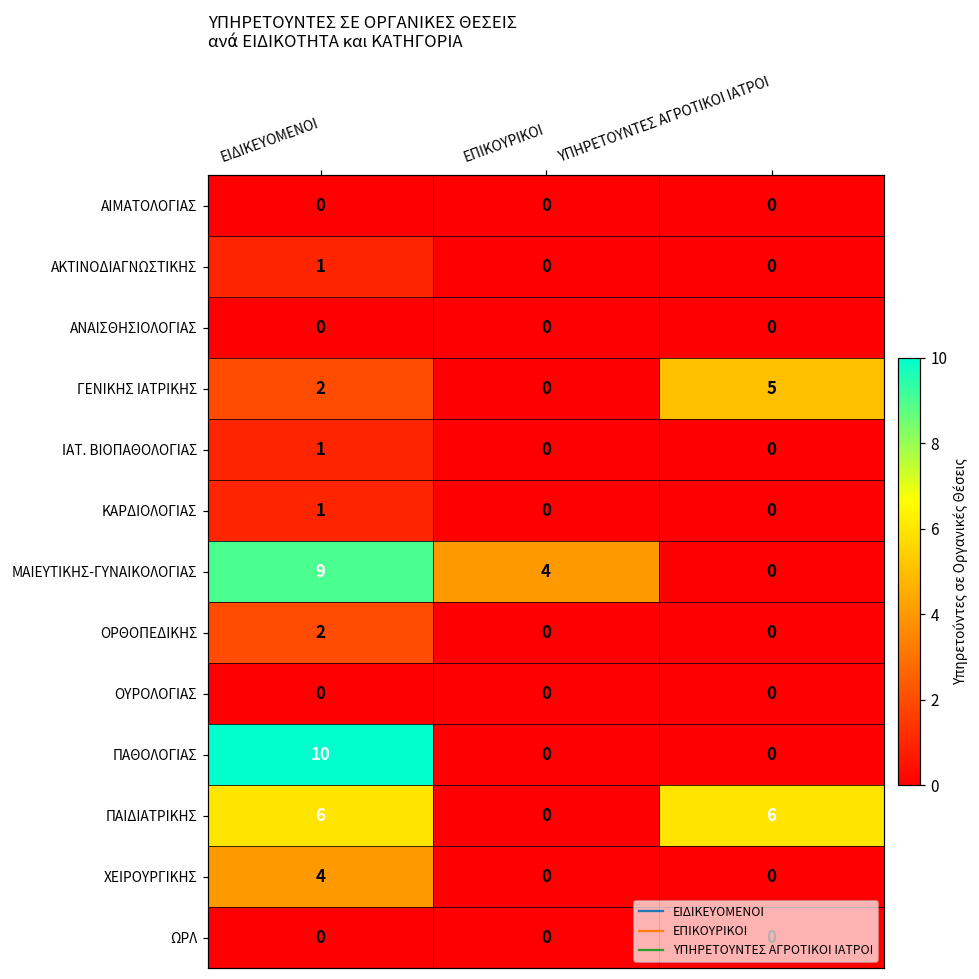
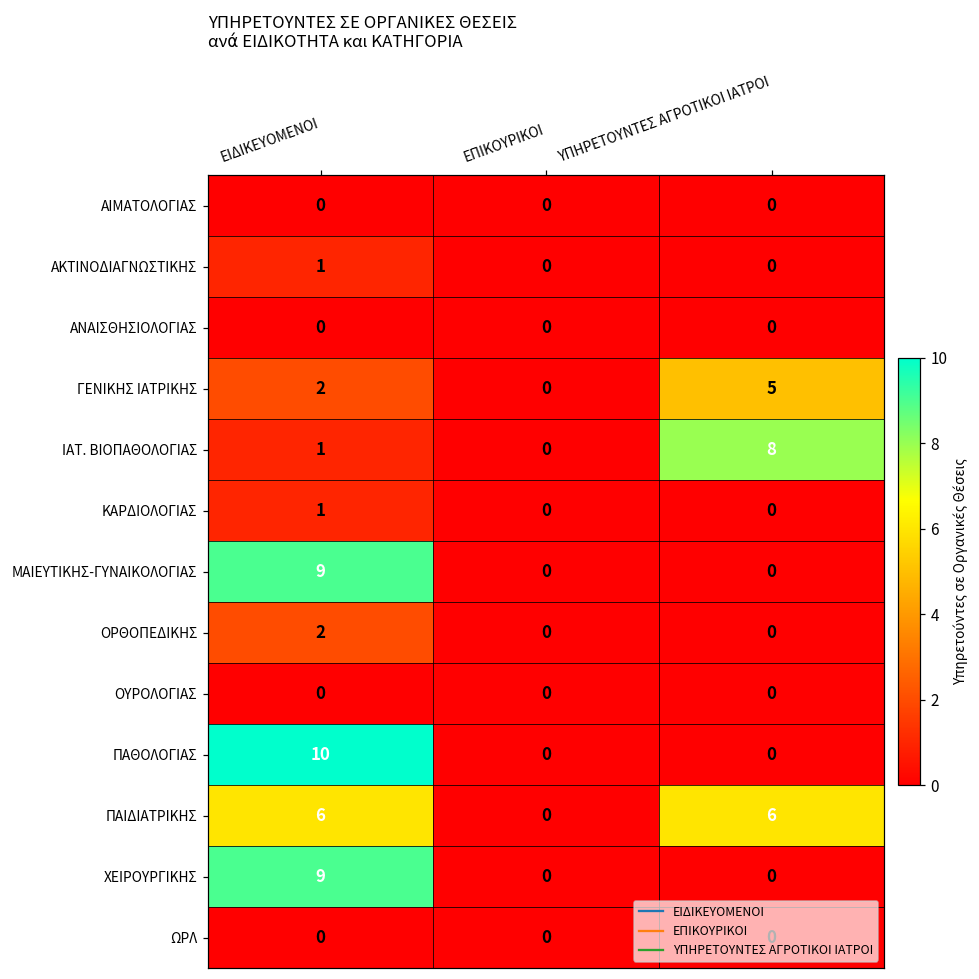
  {
    "ΑΙΜΑΤΟΛΟΓΙΑΣ": {
      "ΕΙΔΙΚΕΥΟΜΕΝΟΙ": 0,
      "ΕΠΙΚΟΥΡΙΚΟΙ": 0,
      "ΥΠΗΡΕΤΟΥΝΤΕΣ ΑΓΡΟΤΙΚΟΙ ΙΑΤΡΟΙ": 0
    },
    "ΑΚΤΙΝΟΔΙΑΓΝΩΣΤΙΚΗΣ": {
      "ΕΙΔΙΚΕΥΟΜΕΝΟΙ": 1,
      "ΕΠΙΚΟΥΡΙΚΟΙ": 0,
      "ΥΠΗΡΕΤΟΥΝΤΕΣ ΑΓΡΟΤΙΚΟΙ ΙΑΤΡΟΙ": 0
    },
    "ΑΝΑΙΣΘΗΣΙΟΛΟΓΙΑΣ": {
      "ΕΙΔΙΚΕΥΟΜΕΝΟΙ": 0,
      "ΕΠΙΚΟΥΡΙΚΟΙ": 0,
      "ΥΠΗΡΕΤΟΥΝΤΕΣ ΑΓΡΟΤΙΚΟΙ ΙΑΤΡΟΙ": 0
    },
    "ΓΕΝΙΚΗΣ ΙΑΤΡΙΚΗΣ": {
      "ΕΙΔΙΚΕΥΟΜΕΝΟΙ": 2,
      "ΕΠΙΚΟΥΡΙΚΟΙ": 0,
      "ΥΠΗΡΕΤΟΥΝΤΕΣ ΑΓΡΟΤΙΚΟΙ ΙΑΤΡΟΙ": 5
    },
    "ΙΑΤ. ΒΙΟΠΑΘΟΛΟΓΙΑΣ": {
      "ΕΙΔΙΚΕΥΟΜΕΝΟΙ": 1,
      "ΕΠΙΚΟΥΡΙΚΟΙ": 0,
-     "ΥΠΗΡΕΤΟΥΝΤΕΣ ΑΓΡΟΤΙΚΟΙ ΙΑΤΡΟΙ": 0
+     "ΥΠΗΡΕΤΟΥΝΤΕΣ ΑΓΡΟΤΙΚΟΙ ΙΑΤΡΟΙ": 8
    },
    "ΚΑΡΔΙΟΛΟΓΙΑΣ": {
      "ΕΙΔΙΚΕΥΟΜΕΝΟΙ": 1,
      "ΕΠΙΚΟΥΡΙΚΟΙ": 0,
      "ΥΠΗΡΕΤΟΥΝΤΕΣ ΑΓΡΟΤΙΚΟΙ ΙΑΤΡΟΙ": 0
    },
    "ΜΑΙΕΥΤΙΚΗΣ-ΓΥΝΑΙΚΟΛΟΓΙΑΣ": {
      "ΕΙΔΙΚΕΥΟΜΕΝΟΙ": 9,
-     "ΕΠΙΚΟΥΡΙΚΟΙ": 4,
+     "ΕΠΙΚΟΥΡΙΚΟΙ": 0,
      "ΥΠΗΡΕΤΟΥΝΤΕΣ ΑΓΡΟΤΙΚΟΙ ΙΑΤΡΟΙ": 0
    },
    "ΟΡΘΟΠΕΔΙΚΗΣ": {
      "ΕΙΔΙΚΕΥΟΜΕΝΟΙ": 2,
      "ΕΠΙΚΟΥΡΙΚΟΙ": 0,
      "ΥΠΗΡΕΤΟΥΝΤΕΣ ΑΓΡΟΤΙΚΟΙ ΙΑΤΡΟΙ": 0
    },
    "ΟΥΡΟΛΟΓΙΑΣ": {
      "ΕΙΔΙΚΕΥΟΜΕΝΟΙ": 0,
      "ΕΠΙΚΟΥΡΙΚΟΙ": 0,
      "ΥΠΗΡΕΤΟΥΝΤΕΣ ΑΓΡΟΤΙΚΟΙ ΙΑΤΡΟΙ": 0
    },
    "ΠΑΘΟΛΟΓΙΑΣ": {
      "ΕΙΔΙΚΕΥΟΜΕΝΟΙ": 10,
      "ΕΠΙΚΟΥΡΙΚΟΙ": 0,
      "ΥΠΗΡΕΤΟΥΝΤΕΣ ΑΓΡΟΤΙΚΟΙ ΙΑΤΡΟΙ": 0
    },
    "ΠΑΙΔΙΑΤΡΙΚΗΣ": {
      "ΕΙΔΙΚΕΥΟΜΕΝΟΙ": 6,
      "ΕΠΙΚΟΥΡΙΚΟΙ": 0,
      "ΥΠΗΡΕΤΟΥΝΤΕΣ ΑΓΡΟΤΙΚΟΙ ΙΑΤΡΟΙ": 6
    },
    "ΧΕΙΡΟΥΡΓΙΚΗΣ": {
-     "ΕΙΔΙΚΕΥΟΜΕΝΟΙ": 4,
+     "ΕΙΔΙΚΕΥΟΜΕΝΟΙ": 9,
      "ΕΠΙΚΟΥΡΙΚΟΙ": 0,
      "ΥΠΗΡΕΤΟΥΝΤΕΣ ΑΓΡΟΤΙΚΟΙ ΙΑΤΡΟΙ": 0
    },
    "ΩΡΛ": {
      "ΕΙΔΙΚΕΥΟΜΕΝΟΙ": 0,
      "ΕΠΙΚΟΥΡΙΚΟΙ": 0
    }
  }
